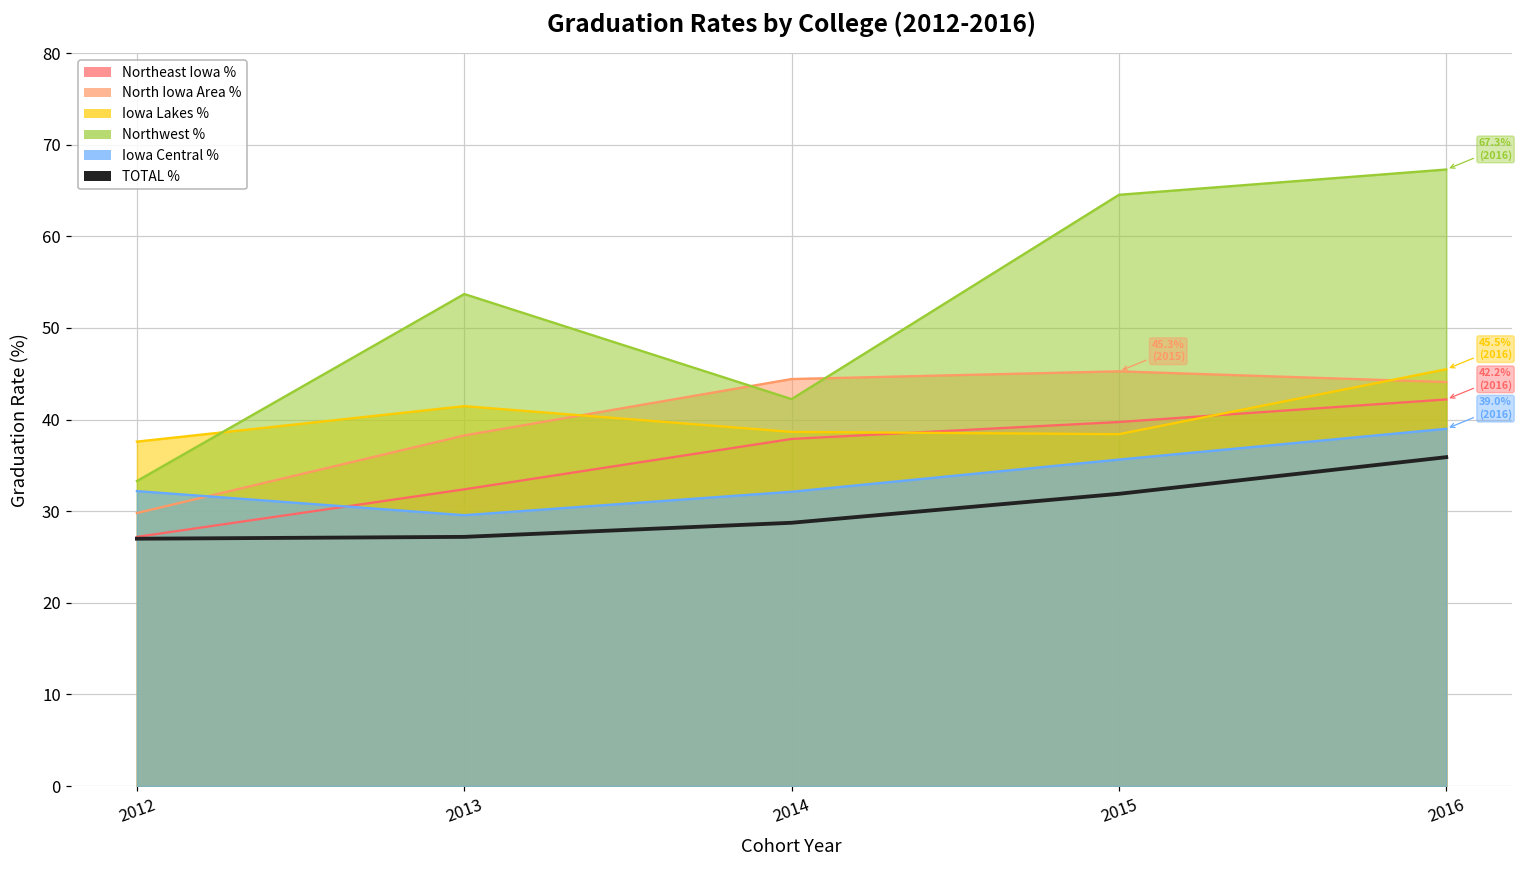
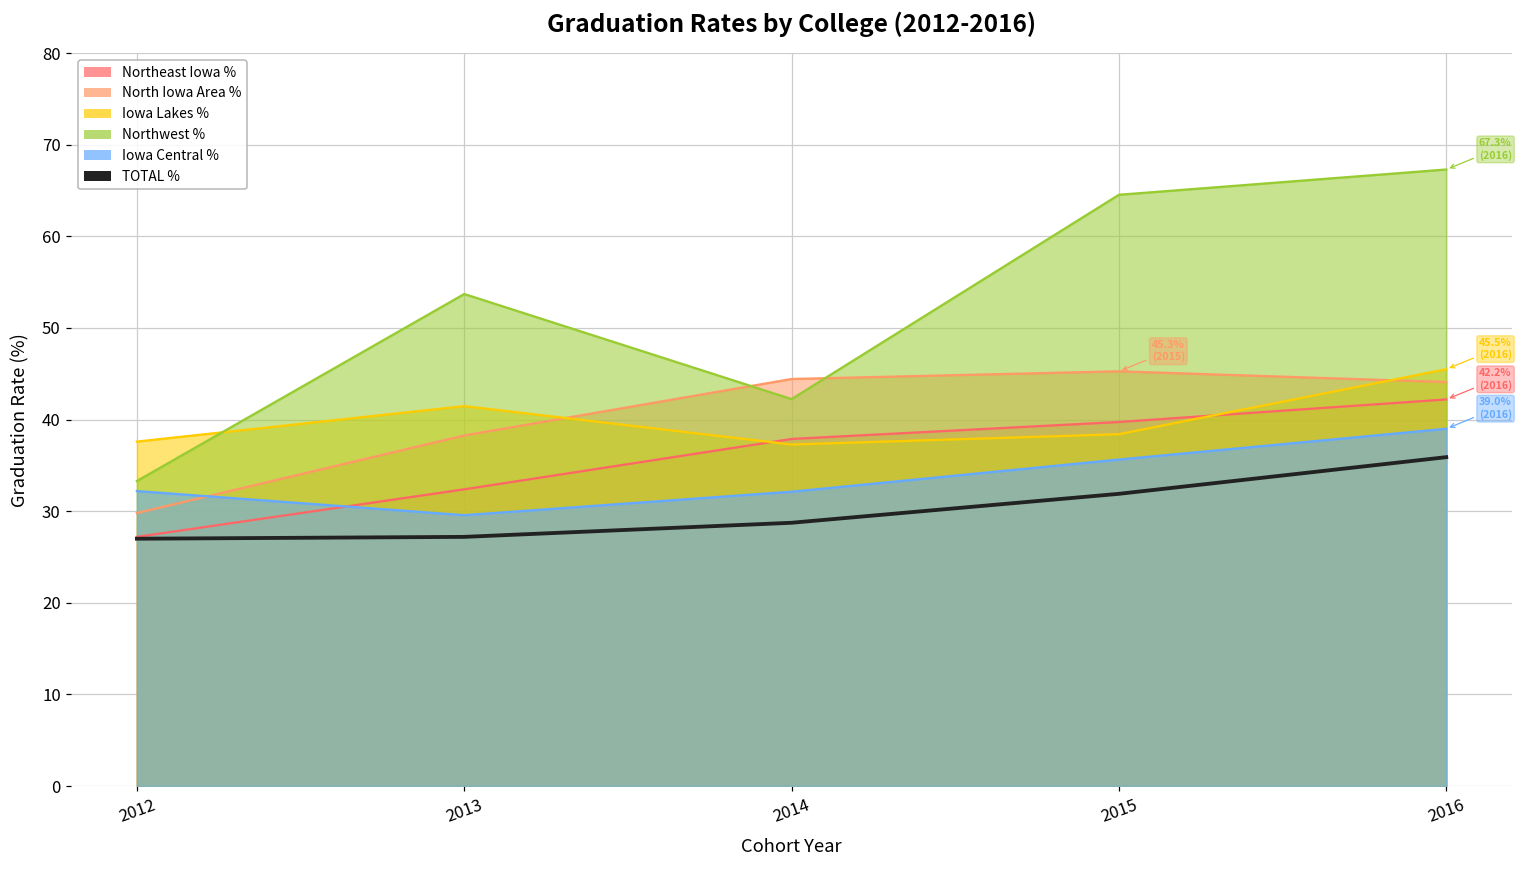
  {
    "Iowa Lakes %": {
      "2012": 38,
      "2013": 41,
-     "2014": 39,
+     "2014": 37,
      "2015": 38
    },
    "Northwest %": {
      "2012": 33,
      "2013": 54,
      "2014": 42,
      "2015": 65
    },
    "Iowa Central %": {
      "2012": 32,
      "2013": 30,
      "2014": 32,
      "2015": 36
    }
  }
